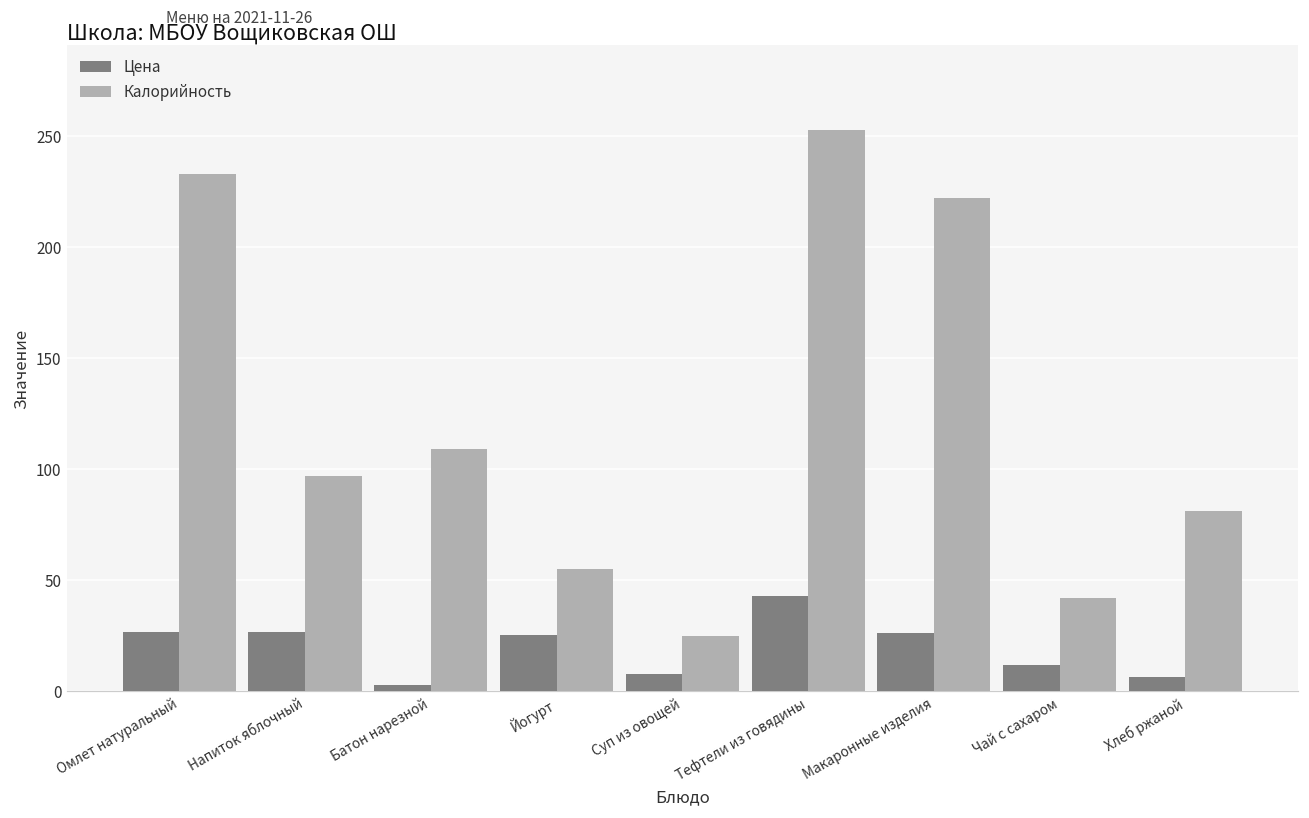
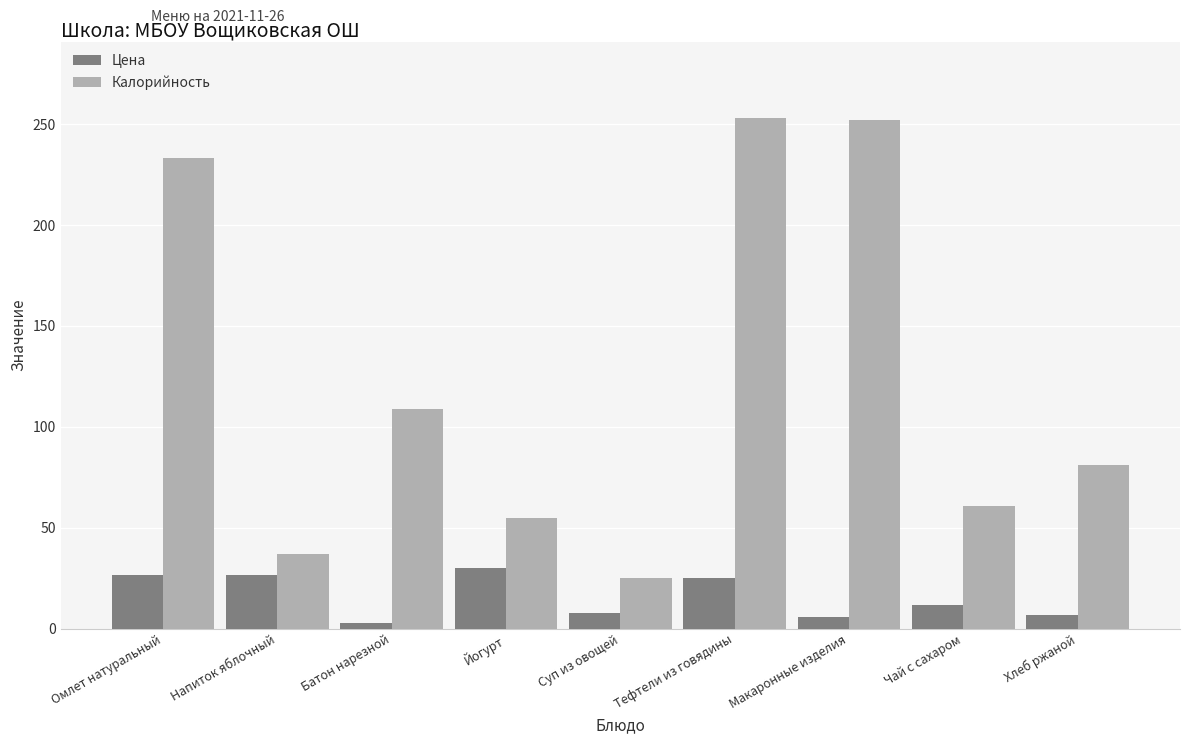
  {
    "Цена": {
      "Омлет натуральный": 27,
      "Напиток яблочный": 27,
      "Батон нарезной": 3,
-     "Йогурт": 25,
+     "Йогурт": 30,
      "Суп из овощей": 8,
-     "Тефтели из говядины": 43,
-     "Макаронные изделия": 26,
+     "Тефтели из говядины": 25,
+     "Макаронные изделия": 6,
      "Чай с сахаром": 12,
      "Хлеб ржаной": 7
    },
    "Калорийность": {
      "Омлет натуральный": 233,
-     "Напиток яблочный": 97,
+     "Напиток яблочный": 37,
      "Батон нарезной": 109,
      "Йогурт": 55,
      "Суп из овощей": 25,
      "Тефтели из говядины": 253,
-     "Макаронные изделия": 222,
-     "Чай с сахаром": 42,
+     "Макаронные изделия": 252,
+     "Чай с сахаром": 61,
      "Хлеб ржаной": 81
    }
  }
